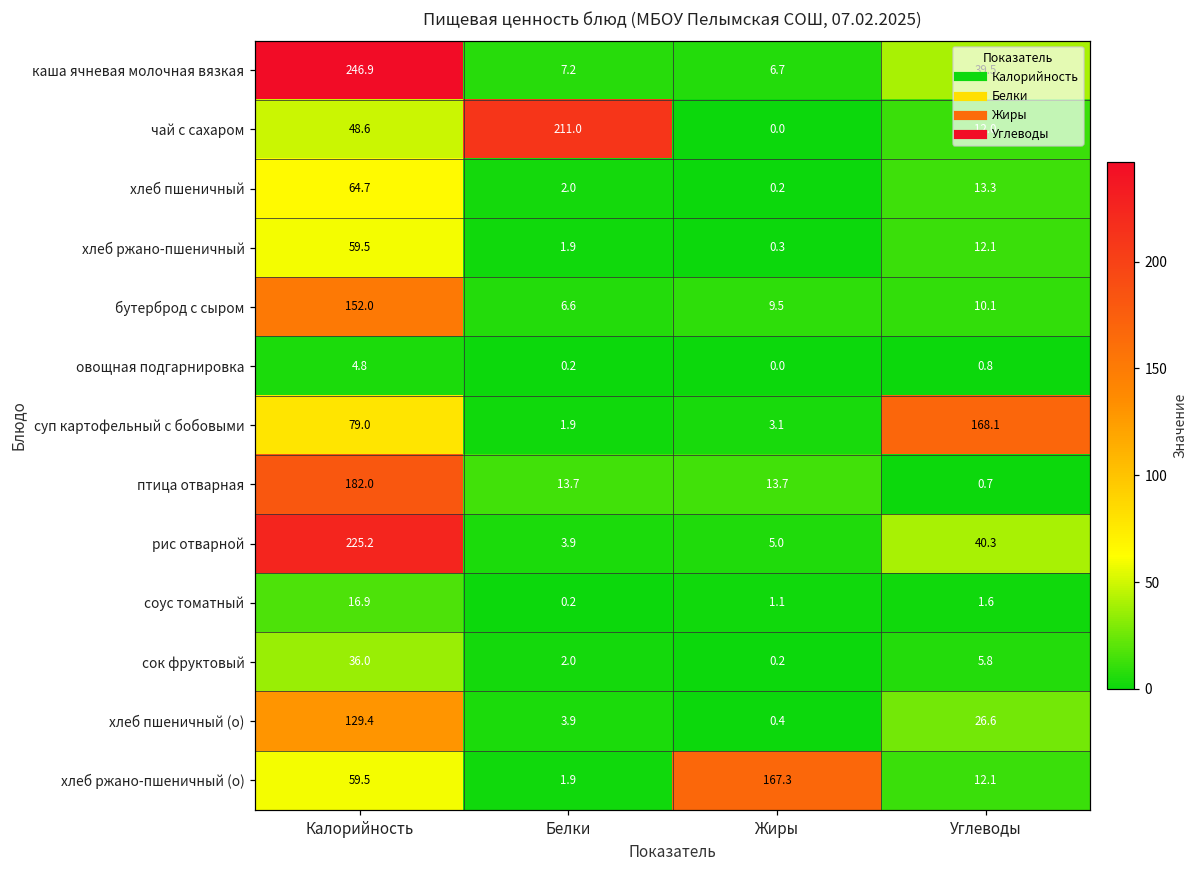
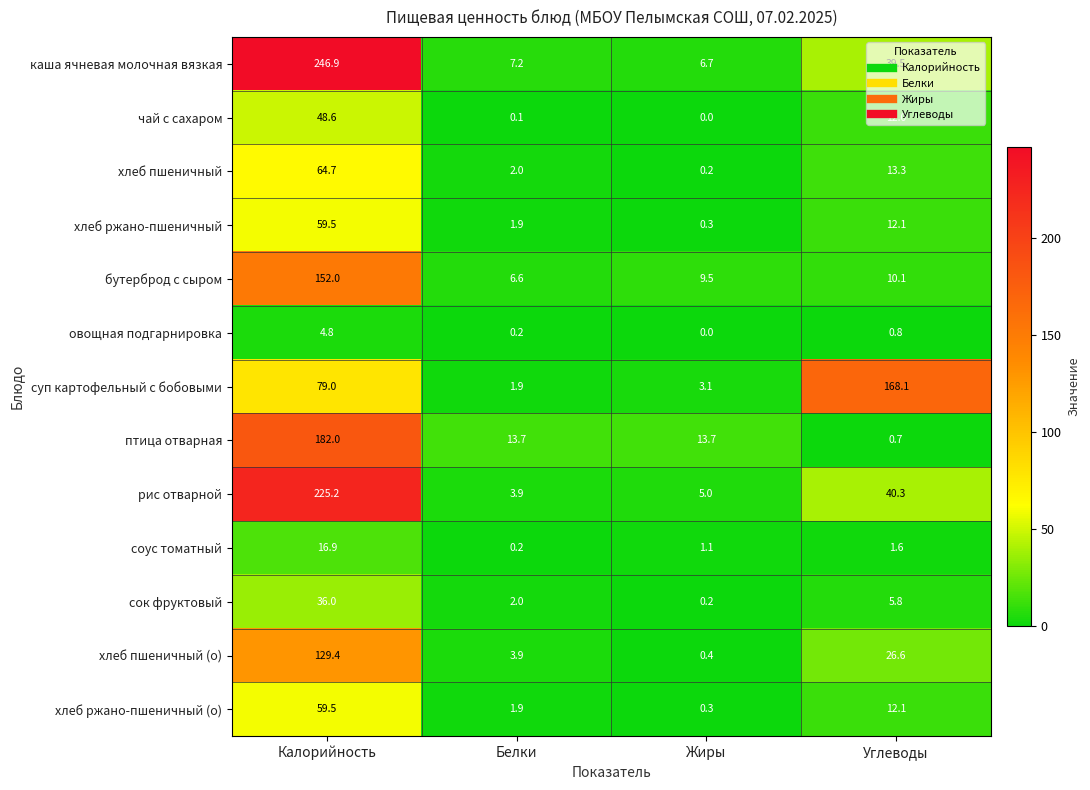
  {
    "каша ячневая молочная вязкая": {
      "Калорийность": 246.9,
      "Белки": 7.2,
      "Жиры": 6.7
    },
    "чай с сахаром": {
      "Калорийность": 48.6,
-     "Белки": 211.0,
+     "Белки": 0.1,
      "Жиры": 0.0
    },
    "хлеб пшеничный": {
      "Калорийность": 64.7,
      "Белки": 2.0,
      "Жиры": 0.2,
      "Углеводы": 13.3
    },
    "хлеб ржано-пшеничный": {
      "Калорийность": 59.5,
      "Белки": 1.9,
      "Жиры": 0.3,
      "Углеводы": 12.1
    },
    "бутерброд с сыром": {
      "Калорийность": 152.0,
      "Белки": 6.6,
      "Жиры": 9.5,
      "Углеводы": 10.1
    },
    "овощная подгарнировка": {
      "Калорийность": 4.8,
      "Белки": 0.2,
      "Жиры": 0.0,
      "Углеводы": 0.8
    },
    "суп картофельный с бобовыми": {
      "Калорийность": 79.0,
      "Белки": 1.9,
      "Жиры": 3.1,
      "Углеводы": 168.1
    },
    "птица отварная": {
      "Калорийность": 182.0,
      "Белки": 13.7,
      "Жиры": 13.7,
      "Углеводы": 0.7
    },
    "рис отварной": {
      "Калорийность": 225.2,
      "Белки": 3.9,
      "Жиры": 5.0,
      "Углеводы": 40.3
    },
    "соус томатный": {
      "Калорийность": 16.9,
      "Белки": 0.2,
      "Жиры": 1.1,
      "Углеводы": 1.6
    },
    "сок фруктовый": {
      "Калорийность": 36.0,
      "Белки": 2.0,
      "Жиры": 0.2,
      "Углеводы": 5.8
    },
    "хлеб пшеничный (о)": {
      "Калорийность": 129.4,
      "Белки": 3.9,
      "Жиры": 0.4,
      "Углеводы": 26.6
    },
    "хлеб ржано-пшеничный (о)": {
      "Калорийность": 59.5,
      "Белки": 1.9,
-     "Жиры": 167.3,
+     "Жиры": 0.3,
      "Углеводы": 12.1
    }
  }
